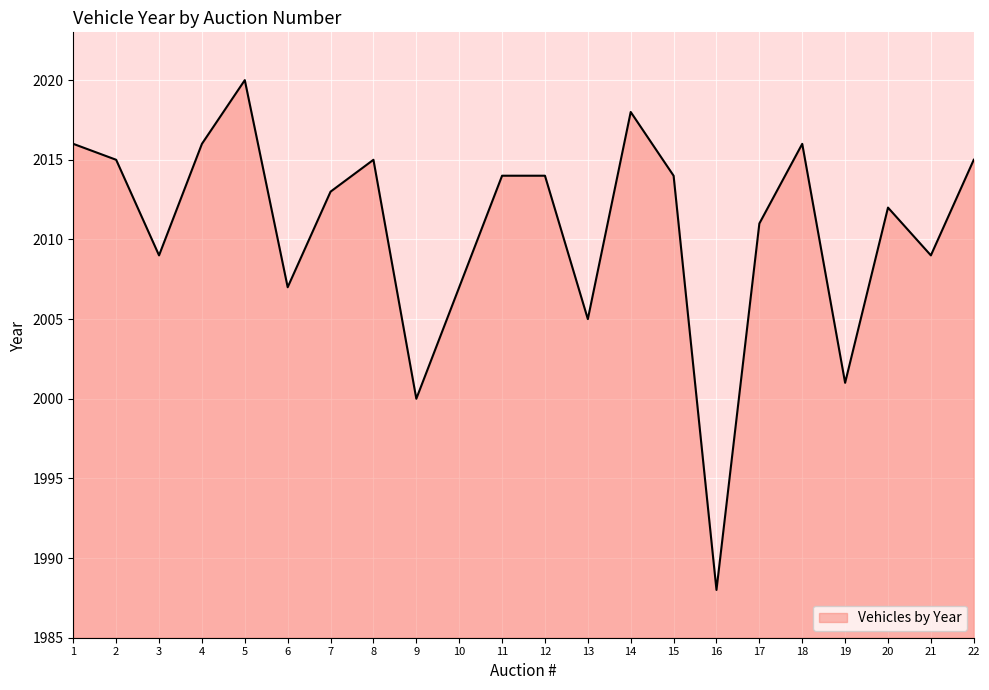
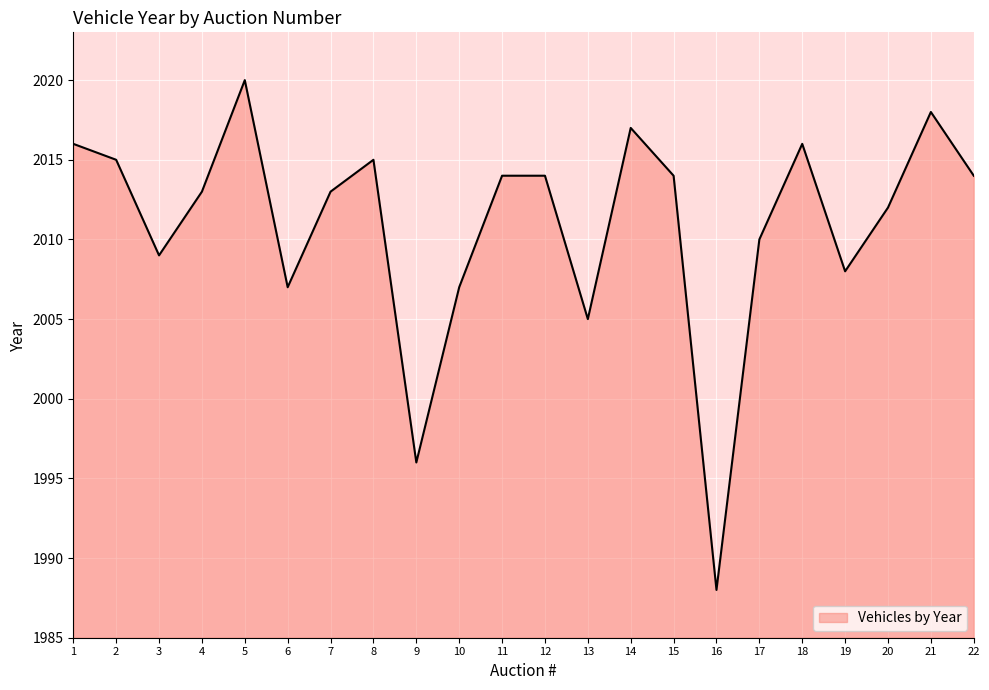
  {
    "1": 2016,
    "2": 2015,
    "3": 2009,
-   "4": 2016,
+   "4": 2013,
    "5": 2020,
    "6": 2007,
    "7": 2013,
    "8": 2015,
-   "9": 2000,
+   "9": 1996,
    "10": 2007,
    "11": 2014,
    "12": 2014,
    "13": 2005,
-   "14": 2018,
+   "14": 2017,
    "15": 2014,
    "16": 1988,
-   "17": 2011,
+   "17": 2010,
    "18": 2016,
-   "19": 2001,
+   "19": 2008,
    "20": 2012,
-   "21": 2009,
-   "22": 2015
+   "21": 2018,
+   "22": 2014
  }
